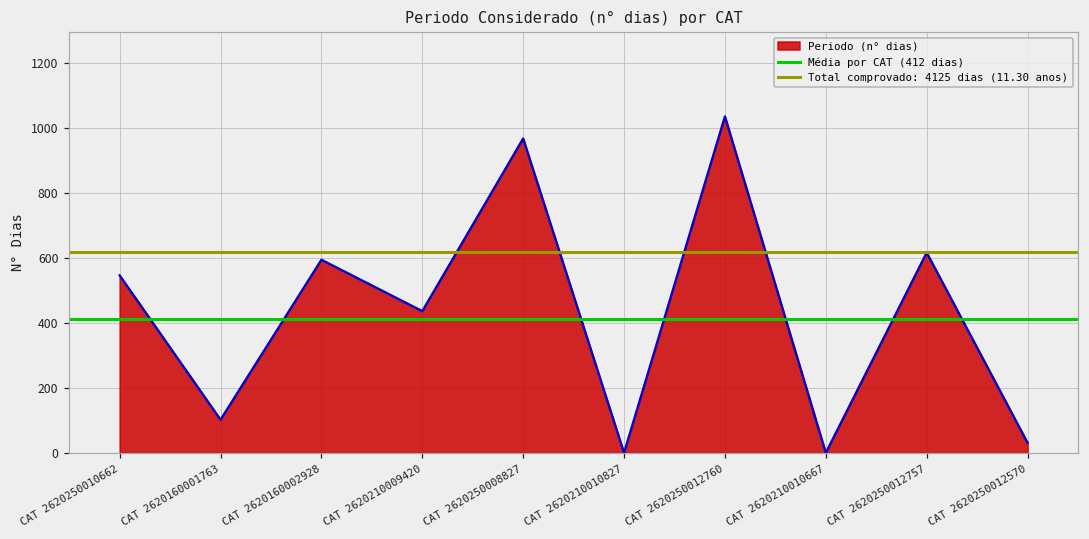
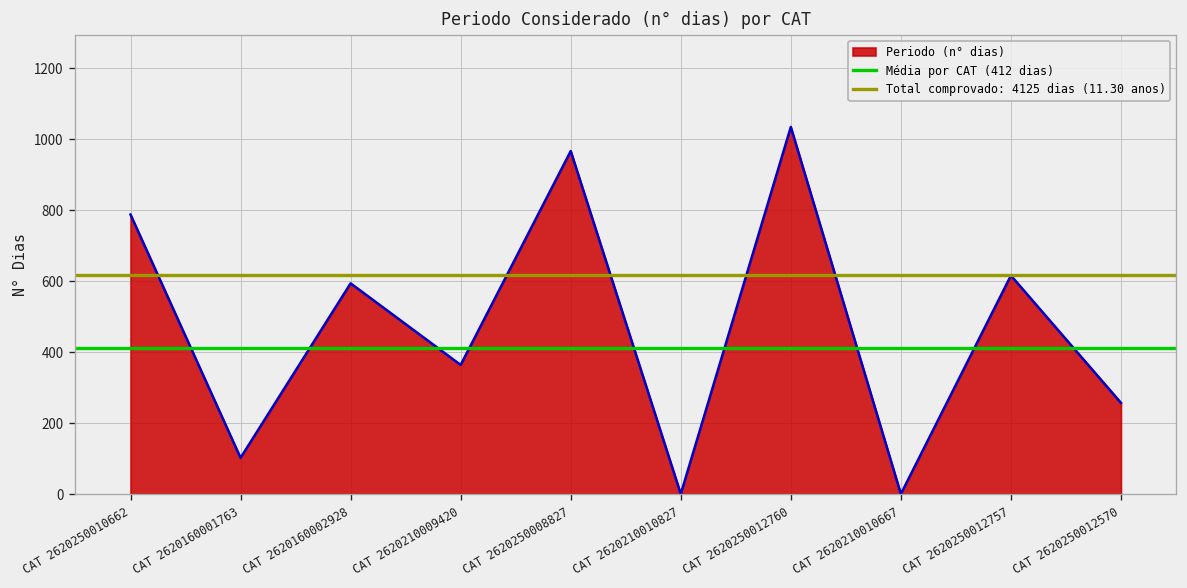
  {
-   "CAT 2620250010662": 550,
+   "CAT 2620250010662": 790,
    "CAT 2620160001763": 100,
    "CAT 2620160002928": 590,
-   "CAT 2620210009420": 440,
+   "CAT 2620210009420": 360,
    "CAT 2620250008827": 970,
    "CAT 2620210010827": 0,
    "CAT 2620250012760": 1040,
    "CAT 2620210010667": 0,
    "CAT 2620250012757": 620,
-   "CAT 2620250012570": 30
+   "CAT 2620250012570": 260
  }
